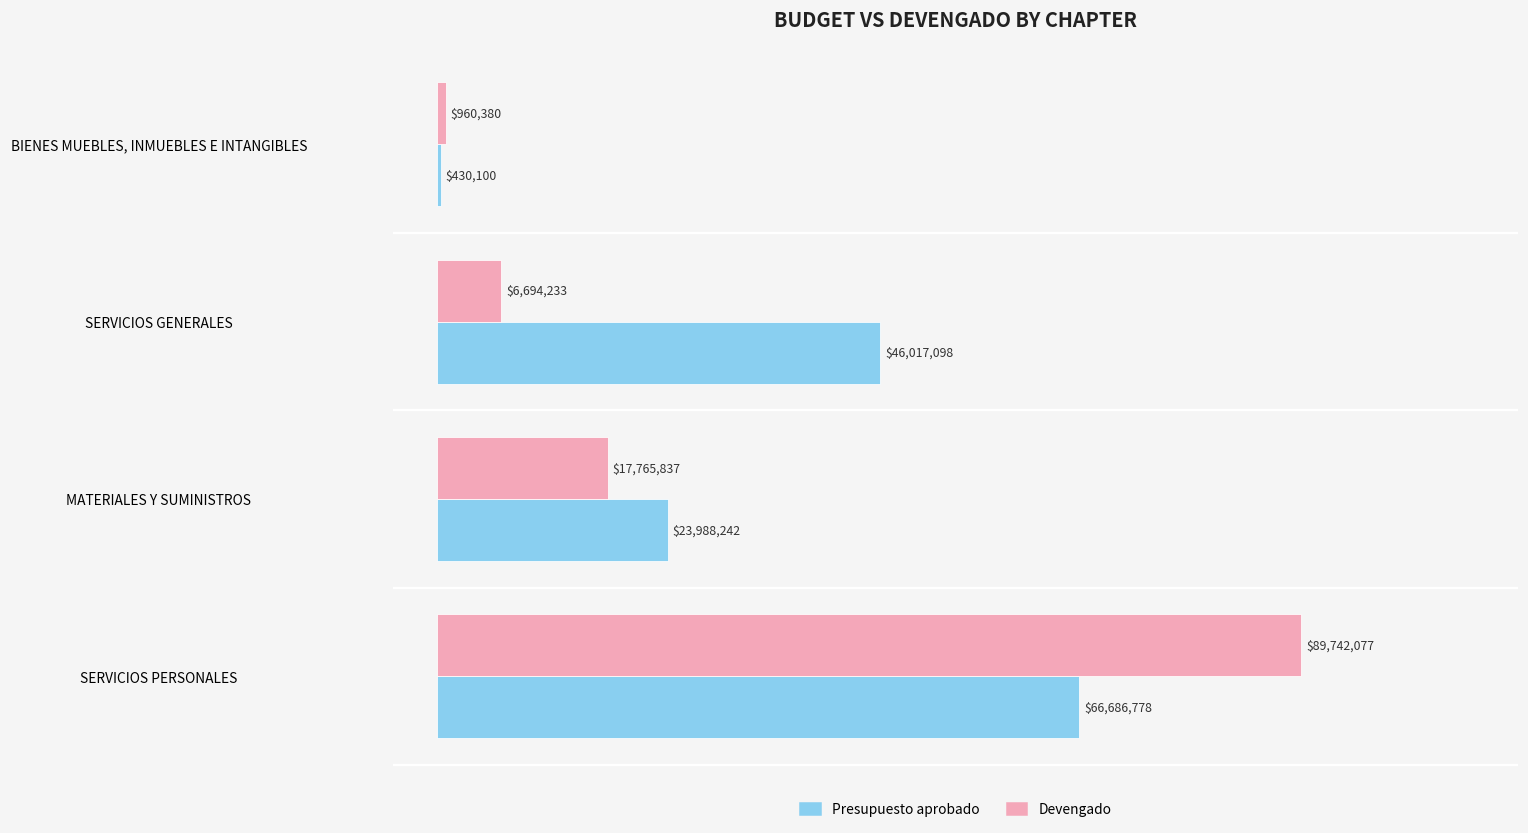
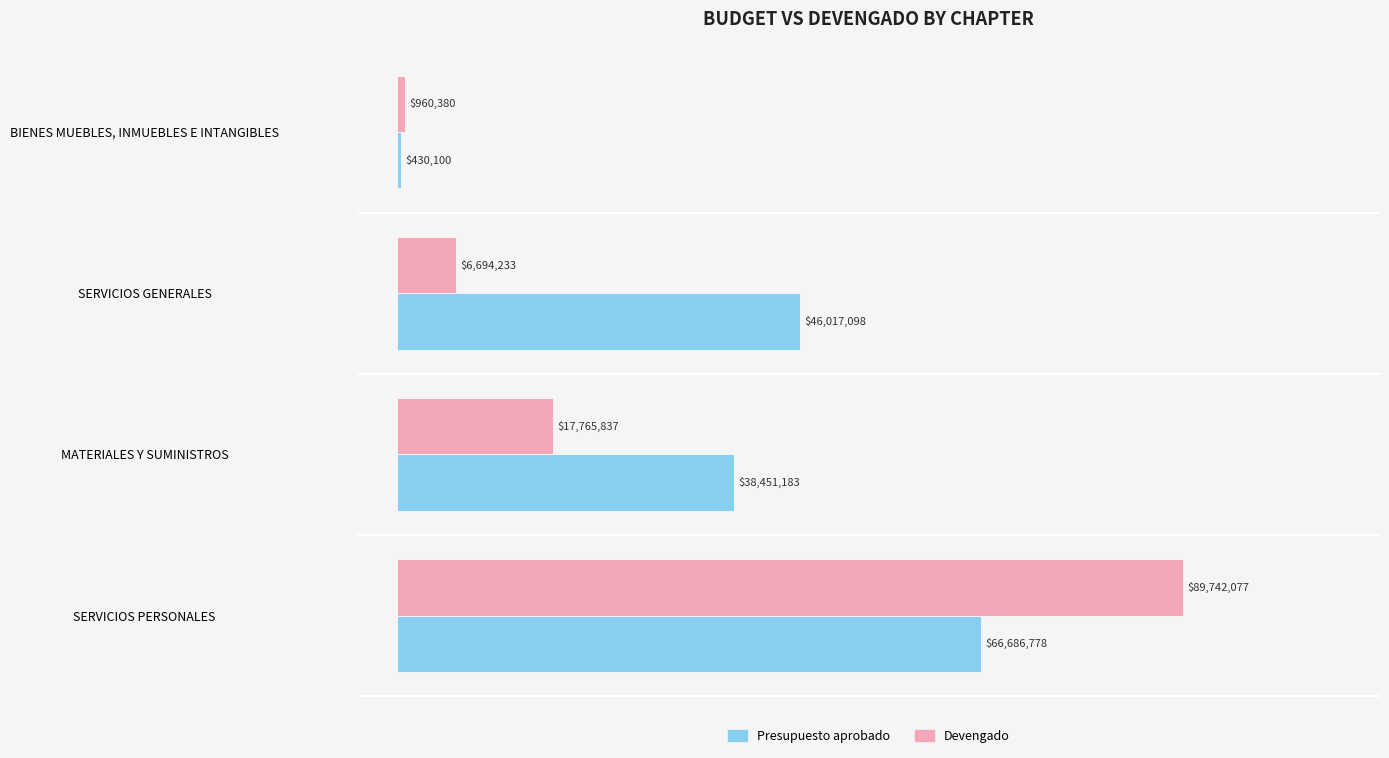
  {
    "Presupuesto aprobado": {
      "BIENES MUEBLES, INMUEBLES E INTANGIBLES": "$430,100",
      "SERVICIOS GENERALES": "$46,017,098",
-     "MATERIALES Y SUMINISTROS": "$23,988,242",
+     "MATERIALES Y SUMINISTROS": "$38,451,183",
      "SERVICIOS PERSONALES": "$66,686,778"
    },
    "Devengado": {
      "BIENES MUEBLES, INMUEBLES E INTANGIBLES": "$960,380",
      "SERVICIOS GENERALES": "$6,694,233",
      "MATERIALES Y SUMINISTROS": "$17,765,837",
      "SERVICIOS PERSONALES": "$89,742,077"
    }
  }
